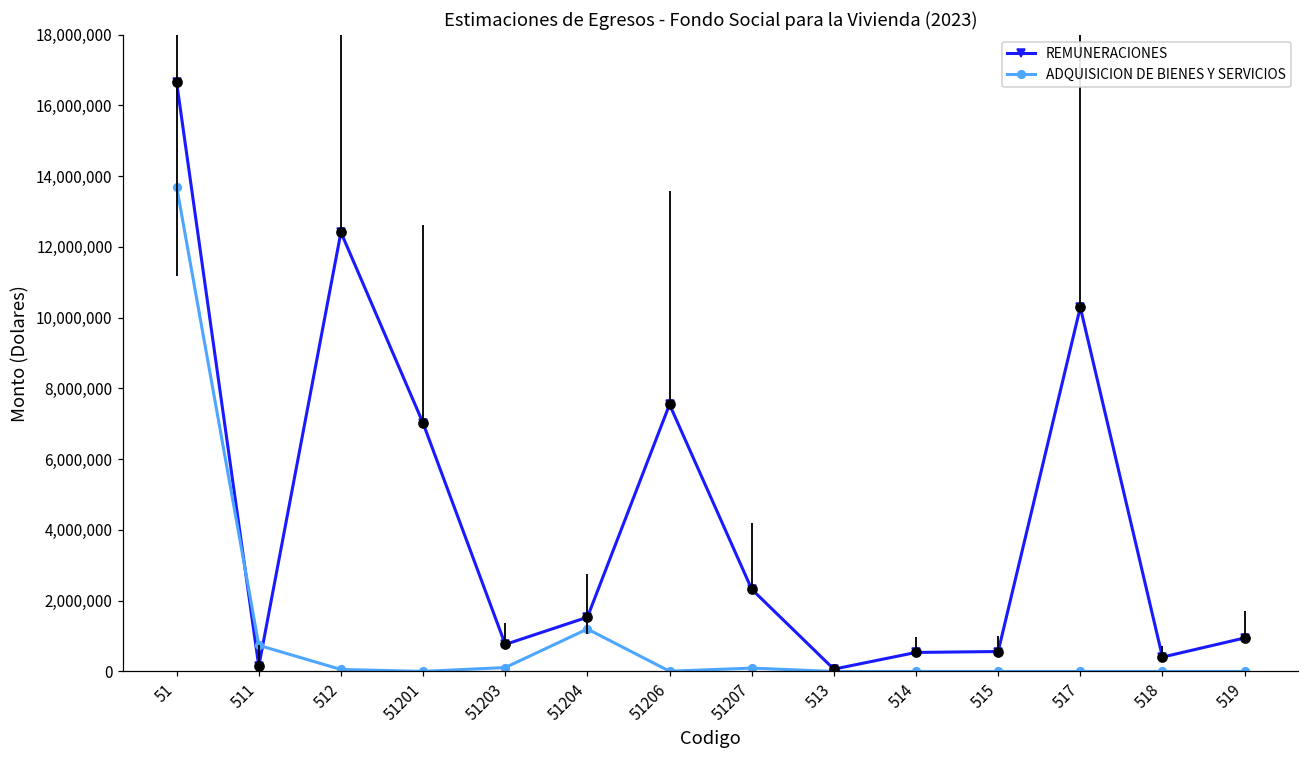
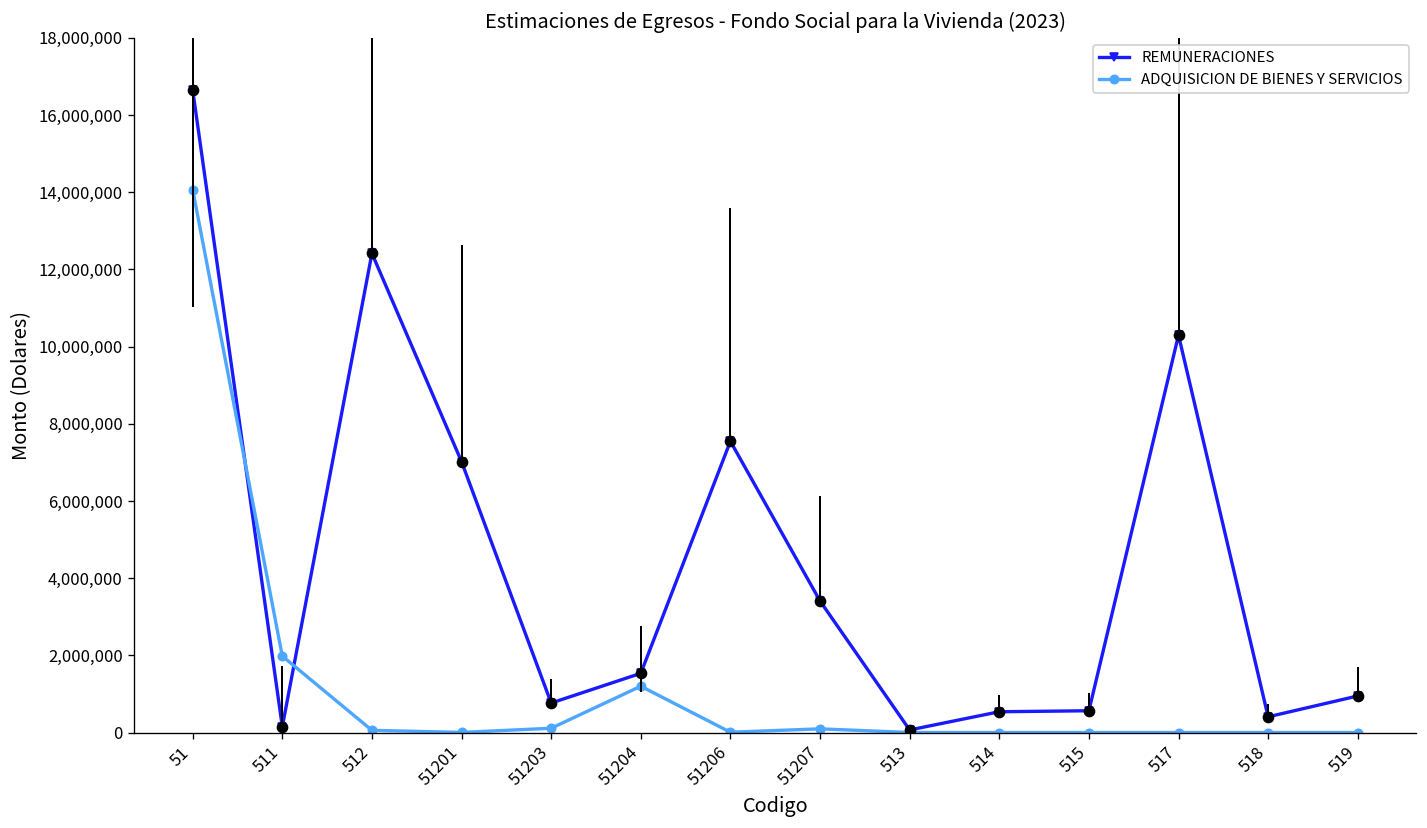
  {
    "REMUNERACIONES": {
      "51": "16,700,000",
      "511": "100,000",
      "512": "12,400,000",
      "51201": "7,000,000",
      "51203": "800,000",
      "51204": "1,500,000",
      "51206": "7,500,000",
-     "51207": "2,300,000",
+     "51207": "3,400,000",
      "514": "500,000",
      "515": "600,000",
      "517": "10,300,000",
      "518": "400,000",
      "519": "900,000"
    },
    "ADQUISICION DE BIENES Y SERVICIOS": {
-     "51": "13,700,000",
-     "511": "700,000",
+     "51": "14,100,000",
+     "511": "2,000,000",
      "512": "100,000",
      "51201": "0",
      "51203": "100,000",
      "51204": "1,200,000",
      "51206": "0",
      "51207": "100,000",
      "514": "0",
      "515": "0",
      "517": "0",
      "518": "0",
      "519": "0"
    }
  }
